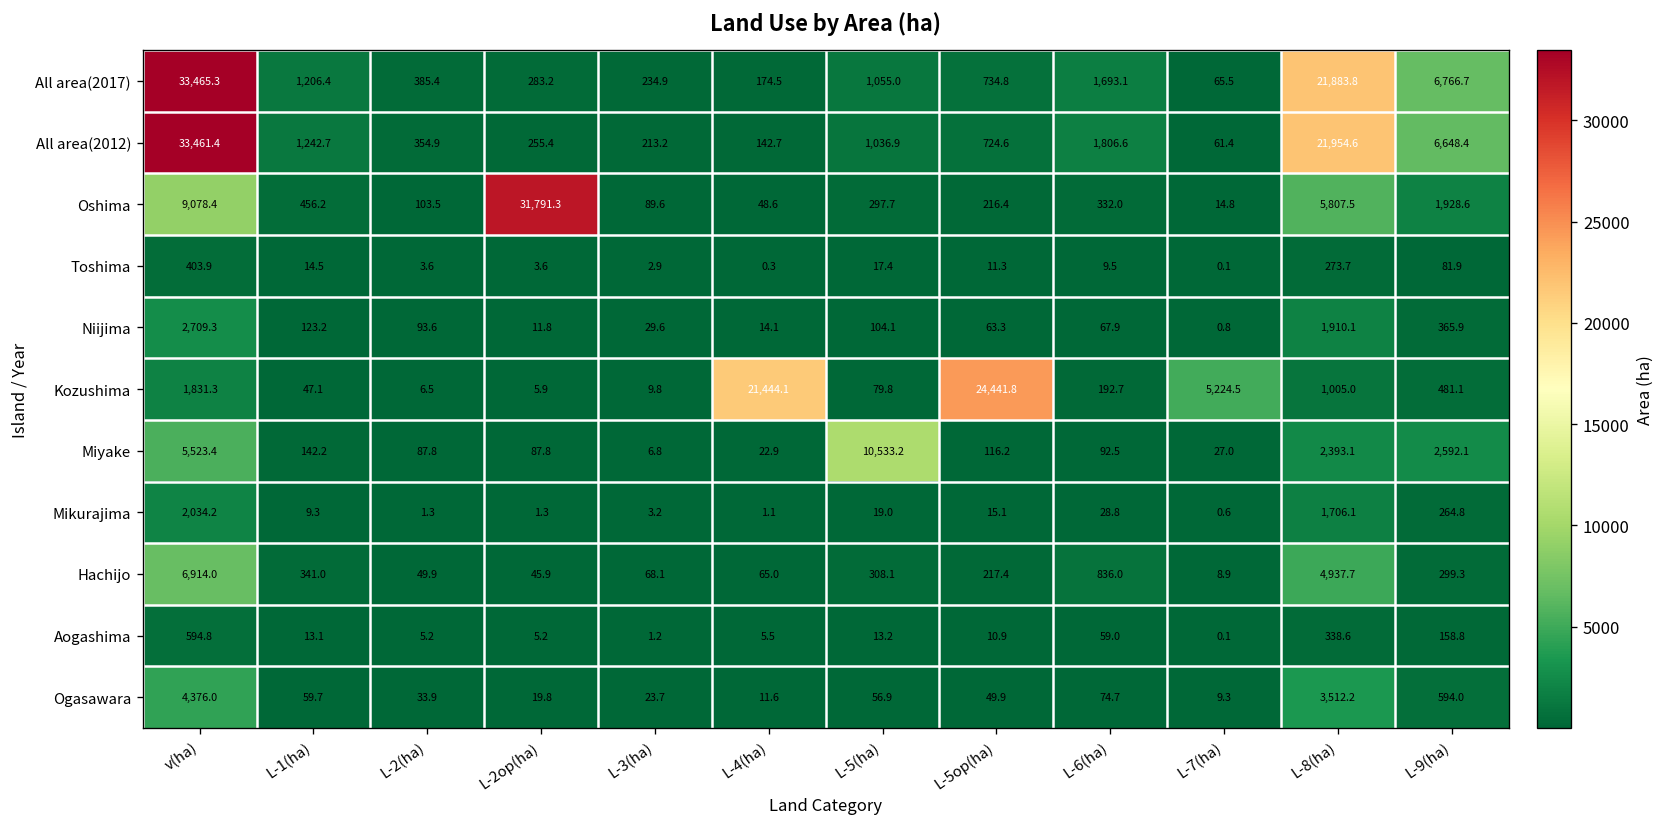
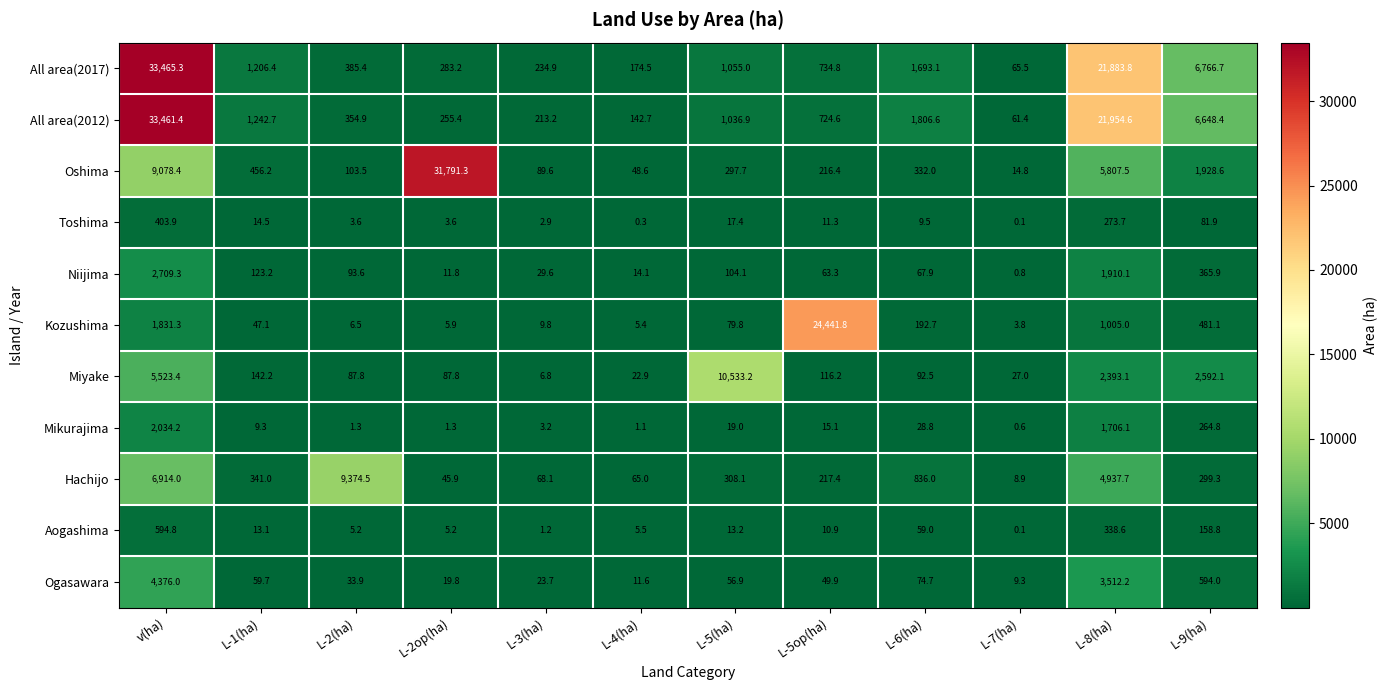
  {
    "All area(2017)": {
      "v(ha)": "33,465.3",
      "L-1(ha)": "1,206.4",
      "L-2(ha)": "385.4",
      "L-2op(ha)": "283.2",
      "L-3(ha)": "234.9",
      "L-4(ha)": "174.5",
      "L-5(ha)": "1,055.0",
      "L-5op(ha)": "734.8",
      "L-6(ha)": "1,693.1",
      "L-7(ha)": "65.5",
      "L-8(ha)": "21,883.8",
      "L-9(ha)": "6,766.7"
    },
    "All area(2012)": {
      "v(ha)": "33,461.4",
      "L-1(ha)": "1,242.7",
      "L-2(ha)": "354.9",
      "L-2op(ha)": "255.4",
      "L-3(ha)": "213.2",
      "L-4(ha)": "142.7",
      "L-5(ha)": "1,036.9",
      "L-5op(ha)": "724.6",
      "L-6(ha)": "1,806.6",
      "L-7(ha)": "61.4",
      "L-8(ha)": "21,954.6",
      "L-9(ha)": "6,648.4"
    },
    "Oshima": {
      "v(ha)": "9,078.4",
      "L-1(ha)": "456.2",
      "L-2(ha)": "103.5",
      "L-2op(ha)": "31,791.3",
      "L-3(ha)": "89.6",
      "L-4(ha)": "48.6",
      "L-5(ha)": "297.7",
      "L-5op(ha)": "216.4",
      "L-6(ha)": "332.0",
      "L-7(ha)": "14.8",
      "L-8(ha)": "5,807.5",
      "L-9(ha)": "1,928.6"
    },
    "Toshima": {
      "v(ha)": "403.9",
      "L-1(ha)": "14.5",
      "L-2(ha)": "3.6",
      "L-2op(ha)": "3.6",
      "L-3(ha)": "2.9",
      "L-4(ha)": "0.3",
      "L-5(ha)": "17.4",
      "L-5op(ha)": "11.3",
      "L-6(ha)": "9.5",
      "L-7(ha)": "0.1",
      "L-8(ha)": "273.7",
      "L-9(ha)": "81.9"
    },
    "Niijima": {
      "v(ha)": "2,709.3",
      "L-1(ha)": "123.2",
      "L-2(ha)": "93.6",
      "L-2op(ha)": "11.8",
      "L-3(ha)": "29.6",
      "L-4(ha)": "14.1",
      "L-5(ha)": "104.1",
      "L-5op(ha)": "63.3",
      "L-6(ha)": "67.9",
      "L-7(ha)": "0.8",
      "L-8(ha)": "1,910.1",
      "L-9(ha)": "365.9"
    },
    "Kozushima": {
      "v(ha)": "1,831.3",
      "L-1(ha)": "47.1",
      "L-2(ha)": "6.5",
      "L-2op(ha)": "5.9",
      "L-3(ha)": "9.8",
-     "L-4(ha)": "21,444.1",
+     "L-4(ha)": "5.4",
      "L-5(ha)": "79.8",
      "L-5op(ha)": "24,441.8",
      "L-6(ha)": "192.7",
-     "L-7(ha)": "5,224.5",
+     "L-7(ha)": "3.8",
      "L-8(ha)": "1,005.0",
      "L-9(ha)": "481.1"
    },
    "Miyake": {
      "v(ha)": "5,523.4",
      "L-1(ha)": "142.2",
      "L-2(ha)": "87.8",
      "L-2op(ha)": "87.8",
      "L-3(ha)": "6.8",
      "L-4(ha)": "22.9",
      "L-5(ha)": "10,533.2",
      "L-5op(ha)": "116.2",
      "L-6(ha)": "92.5",
      "L-7(ha)": "27.0",
      "L-8(ha)": "2,393.1",
      "L-9(ha)": "2,592.1"
    },
    "Mikurajima": {
      "v(ha)": "2,034.2",
      "L-1(ha)": "9.3",
      "L-2(ha)": "1.3",
      "L-2op(ha)": "1.3",
      "L-3(ha)": "3.2",
      "L-4(ha)": "1.1",
      "L-5(ha)": "19.0",
      "L-5op(ha)": "15.1",
      "L-6(ha)": "28.8",
      "L-7(ha)": "0.6",
      "L-8(ha)": "1,706.1",
      "L-9(ha)": "264.8"
    },
    "Hachijo": {
      "v(ha)": "6,914.0",
      "L-1(ha)": "341.0",
-     "L-2(ha)": "49.9",
+     "L-2(ha)": "9,374.5",
      "L-2op(ha)": "45.9",
      "L-3(ha)": "68.1",
      "L-4(ha)": "65.0",
      "L-5(ha)": "308.1",
      "L-5op(ha)": "217.4",
      "L-6(ha)": "836.0",
      "L-7(ha)": "8.9",
      "L-8(ha)": "4,937.7",
      "L-9(ha)": "299.3"
    },
    "Aogashima": {
      "v(ha)": "594.8",
      "L-1(ha)": "13.1",
      "L-2(ha)": "5.2",
      "L-2op(ha)": "5.2",
      "L-3(ha)": "1.2",
      "L-4(ha)": "5.5",
      "L-5(ha)": "13.2",
      "L-5op(ha)": "10.9",
      "L-6(ha)": "59.0",
      "L-7(ha)": "0.1",
      "L-8(ha)": "338.6",
      "L-9(ha)": "158.8"
    },
    "Ogasawara": {
      "v(ha)": "4,376.0",
      "L-1(ha)": "59.7",
      "L-2(ha)": "33.9",
      "L-2op(ha)": "19.8",
      "L-3(ha)": "23.7",
      "L-4(ha)": "11.6",
      "L-5(ha)": "56.9",
      "L-5op(ha)": "49.9",
      "L-6(ha)": "74.7",
      "L-7(ha)": "9.3",
      "L-8(ha)": "3,512.2",
      "L-9(ha)": "594.0"
    }
  }
